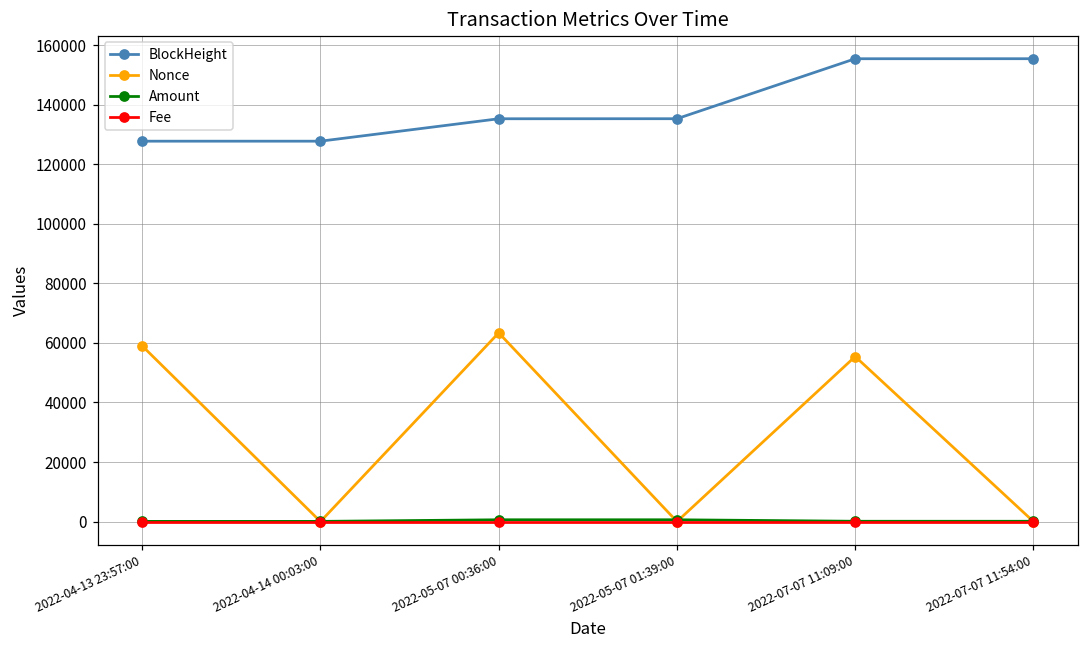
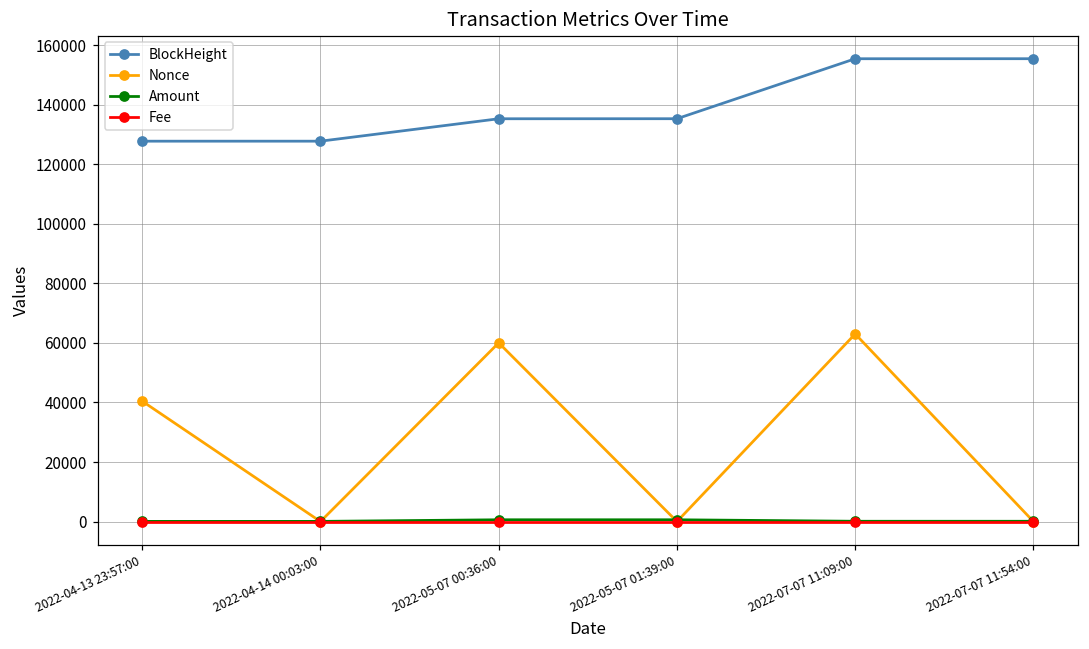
  {
    "BlockHeight": {
      "2022-04-13 23:57:00": 128000,
      "2022-04-14 00:03:00": 128000,
      "2022-05-07 00:36:00": 135000,
      "2022-05-07 01:39:00": 135000,
      "2022-07-07 11:09:00": 155000,
      "2022-07-07 11:54:00": 155000
    },
    "Nonce": {
-     "2022-04-13 23:57:00": 59000,
-     "2022-05-07 00:36:00": 63000,
-     "2022-07-07 11:09:00": 55000
+     "2022-04-13 23:57:00": 40000,
+     "2022-05-07 00:36:00": 60000,
+     "2022-07-07 11:09:00": 63000
    }
  }
